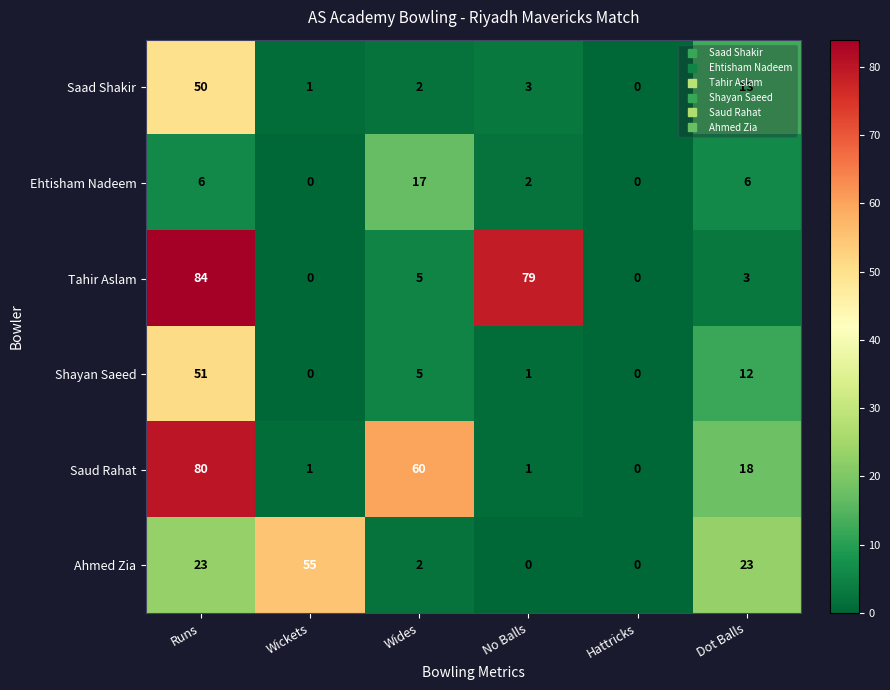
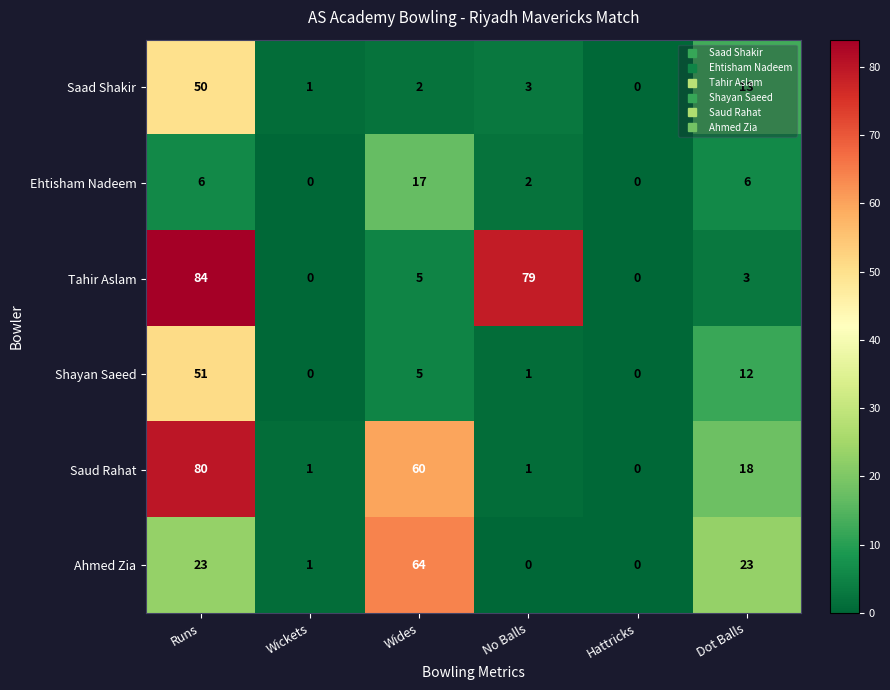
  {
    "Saad Shakir": {
      "Runs": 50,
      "Wickets": 1,
      "Wides": 2,
      "No Balls": 3,
      "Hattricks": 0
    },
    "Ehtisham Nadeem": {
      "Runs": 6,
      "Wickets": 0,
      "Wides": 17,
      "No Balls": 2,
      "Hattricks": 0,
      "Dot Balls": 6
    },
    "Tahir Aslam": {
      "Runs": 84,
      "Wickets": 0,
      "Wides": 5,
      "No Balls": 79,
      "Hattricks": 0,
      "Dot Balls": 3
    },
    "Shayan Saeed": {
      "Runs": 51,
      "Wickets": 0,
      "Wides": 5,
      "No Balls": 1,
      "Hattricks": 0,
      "Dot Balls": 12
    },
    "Saud Rahat": {
      "Runs": 80,
      "Wickets": 1,
      "Wides": 60,
      "No Balls": 1,
      "Hattricks": 0,
      "Dot Balls": 18
    },
    "Ahmed Zia": {
      "Runs": 23,
-     "Wickets": 55,
-     "Wides": 2,
+     "Wickets": 1,
+     "Wides": 64,
      "No Balls": 0,
      "Hattricks": 0,
      "Dot Balls": 23
    }
  }
